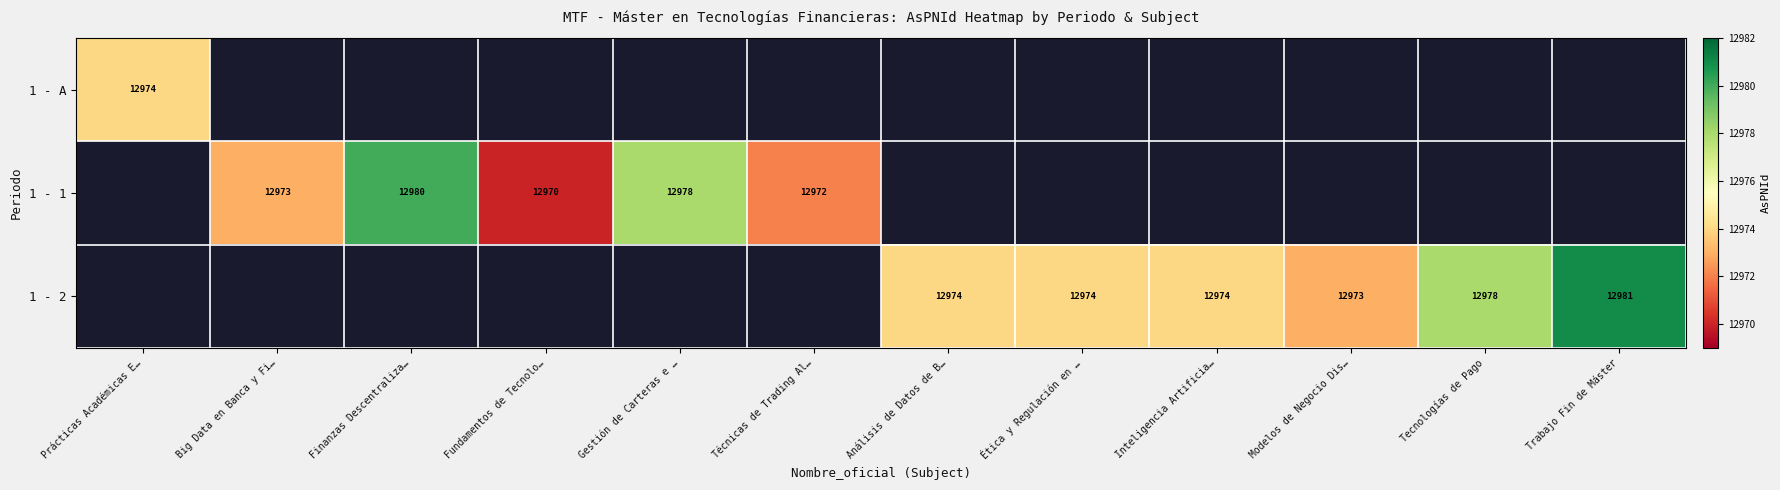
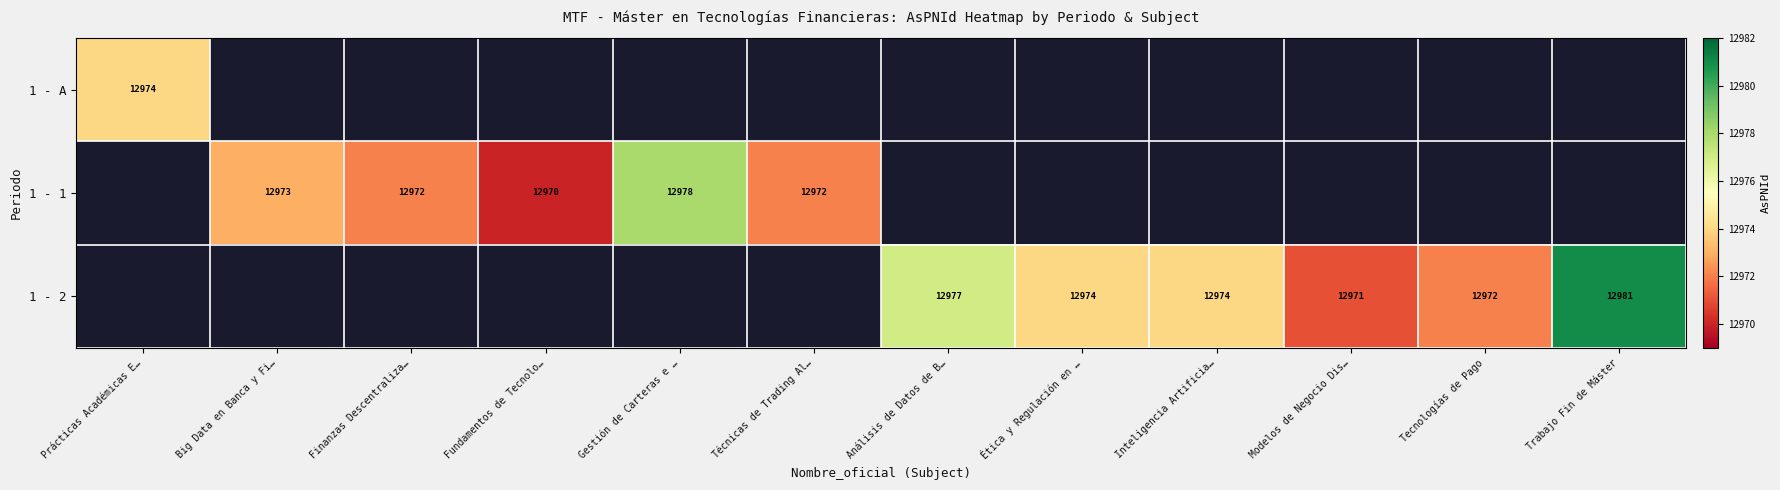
  {
    "1 - A": {
      "Prácticas Académicas E…": 12974
    },
    "1 - 1": {
      "Big Data en Banca y Fi…": 12973,
-     "Finanzas Descentraliza…": 12980,
+     "Finanzas Descentraliza…": 12972,
      "Fundamentos de Tecnolo…": 12970,
      "Gestión de Carteras e …": 12978,
      "Técnicas de Trading Al…": 12972
    },
    "1 - 2": {
-     "Análisis de Datos de B…": 12974,
+     "Análisis de Datos de B…": 12977,
      "Ética y Regulación en …": 12974,
      "Inteligencia Artificia…": 12974,
-     "Modelos de Negocio Dis…": 12973,
-     "Tecnologías de Pago": 12978,
+     "Modelos de Negocio Dis…": 12971,
+     "Tecnologías de Pago": 12972,
      "Trabajo Fin de Máster": 12981
    }
  }
